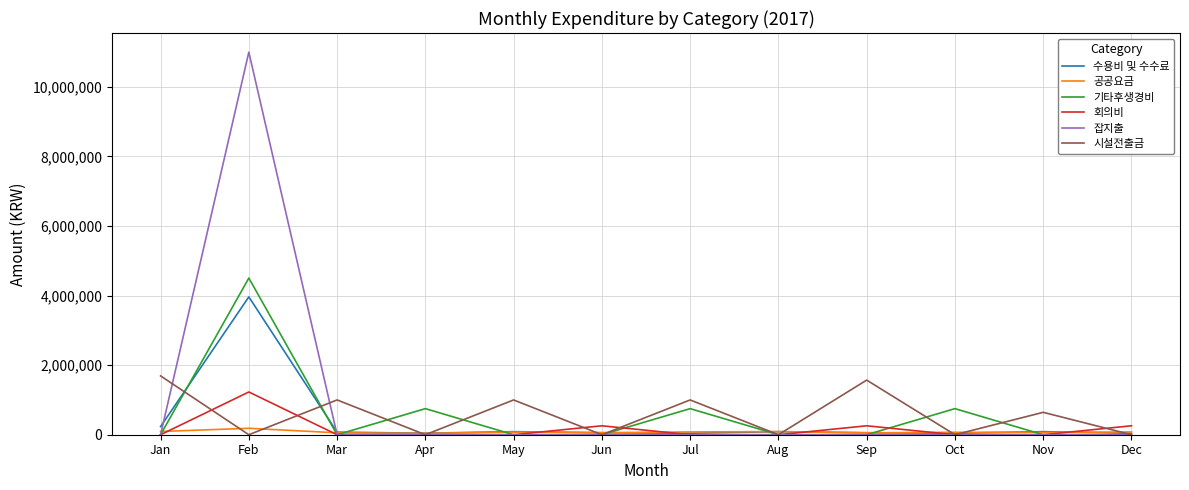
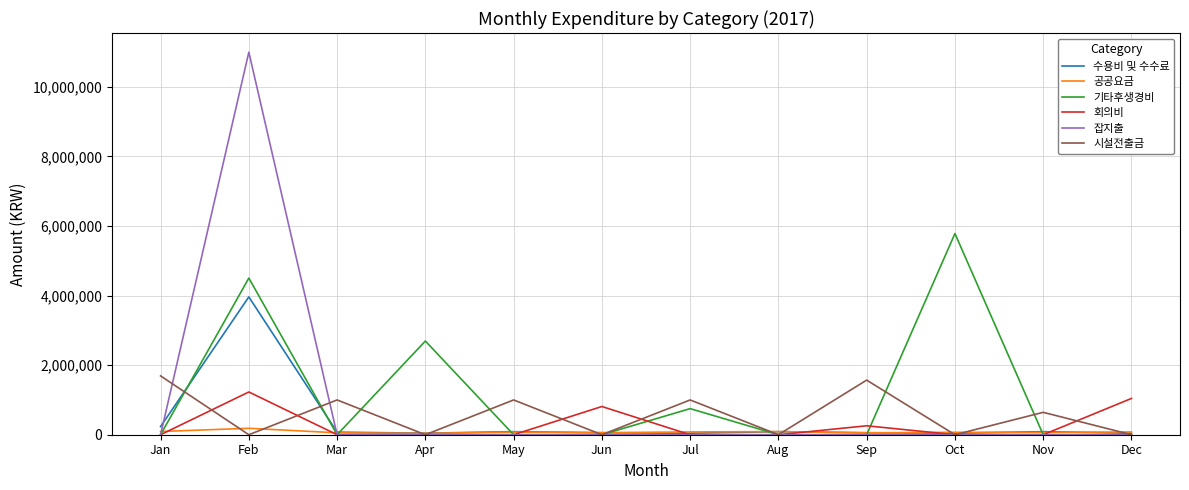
  {
    "수용비 및 수수료": {
      "Jan": "200,000",
      "Feb": "4,000,000"
    },
    "공공요금": {
      "Jan": "100,000",
      "Feb": "200,000"
    },
    "기타후생경비": {
      "Feb": "4,500,000",
-     "Apr": "800,000",
+     "Apr": "2,700,000",
      "Jul": "800,000",
-     "Oct": "800,000"
+     "Oct": "5,800,000"
    },
    "회의비": {
      "Feb": "1,200,000",
-     "Jun": "300,000",
+     "Jun": "800,000",
      "Sep": "300,000",
-     "Dec": "300,000"
+     "Dec": "1,000,000"
    },
    "잡지출": {
      "Feb": "11,000,000"
    },
    "시설전출금": {
      "Jan": "1,700,000",
      "Feb": "0",
      "Mar": "1,000,000",
      "May": "1,000,000",
      "Jul": "1,000,000",
      "Sep": "1,600,000",
      "Nov": "600,000"
    }
  }
